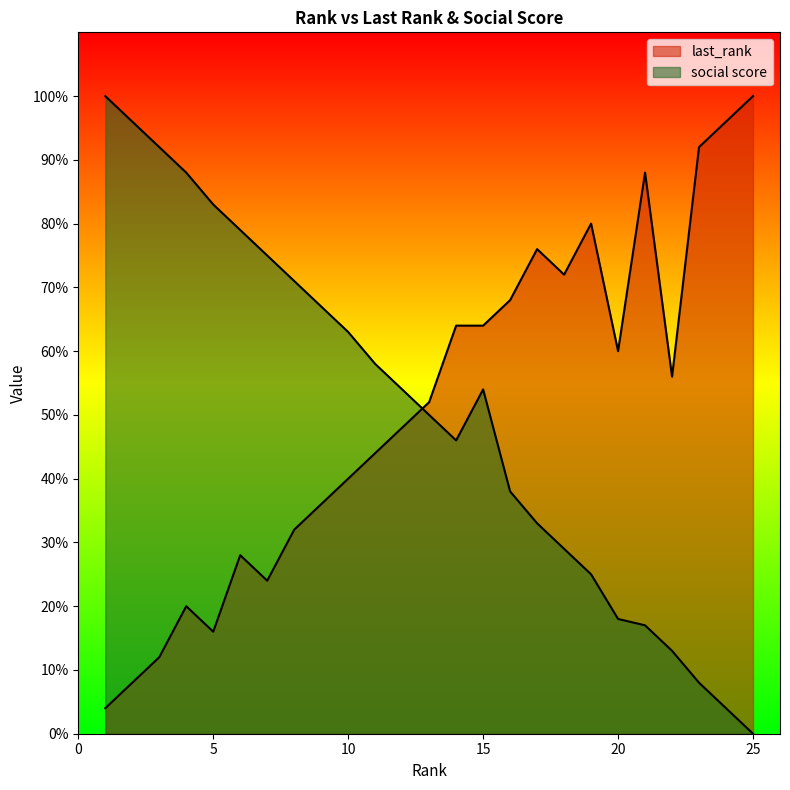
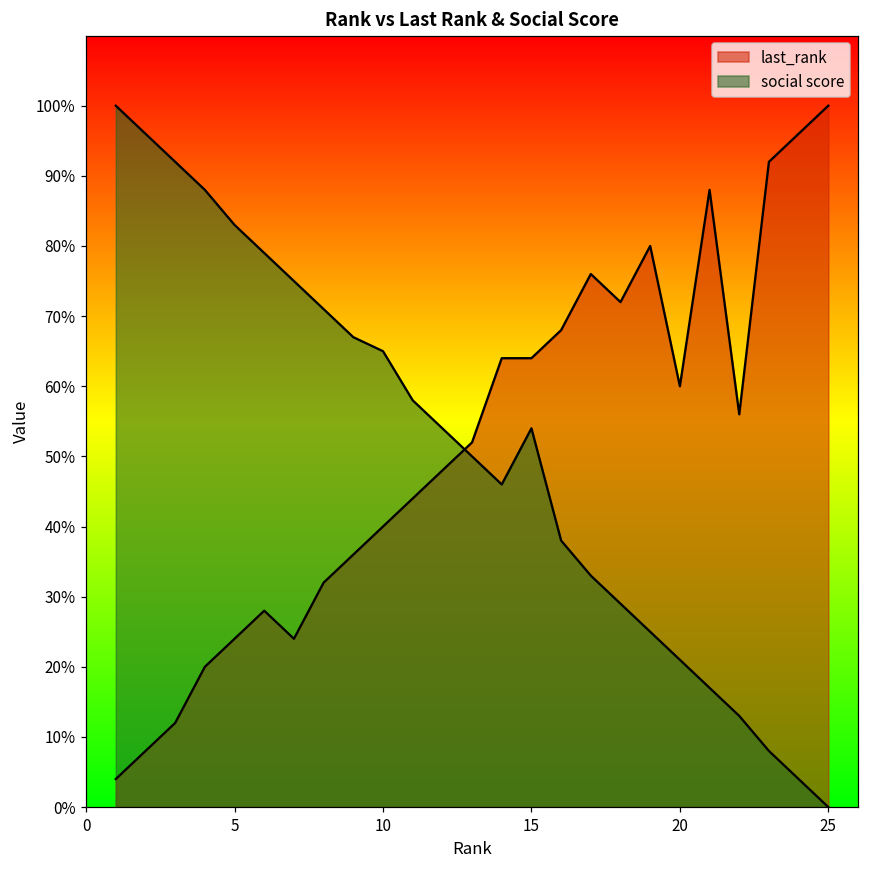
  {
    "last_rank": {
-     "5": "16%",
+     "5": "24%",
      "10": "40%",
      "15": "64%",
      "20": "60%",
      "25": "100%"
    },
    "social score": {
      "5": "83%",
-     "10": "63%",
+     "10": "65%",
      "15": "54%",
-     "20": "18%",
+     "20": "21%",
      "25": "0%"
    }
  }
